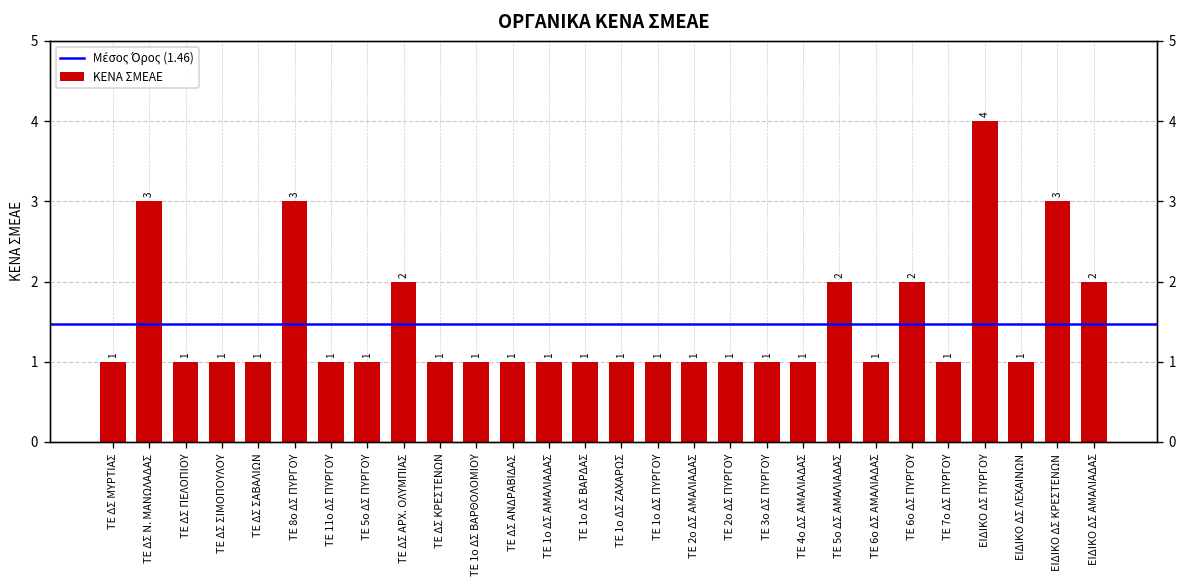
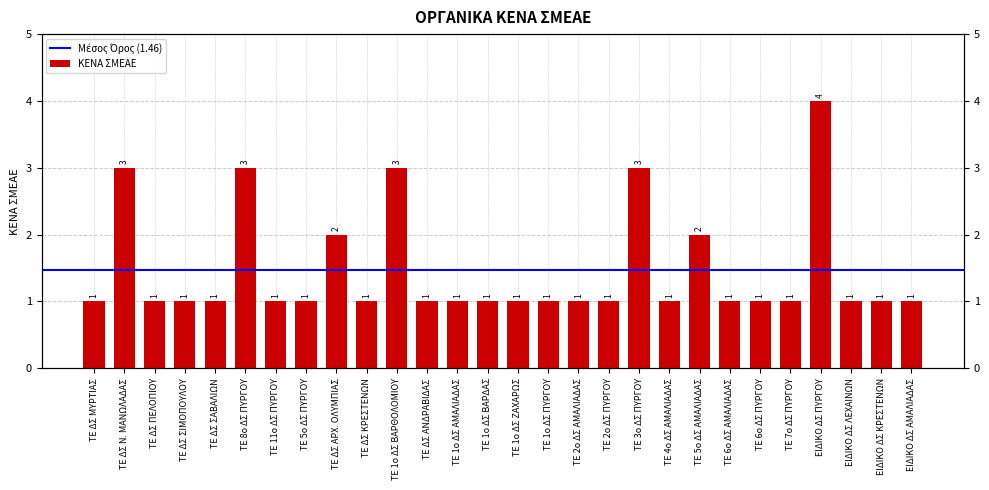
  {
    "ΤΕ ΔΣ ΜΥΡΤΙΑΣ": 1,
    "ΤΕ ΔΣ Ν. ΜΑΝΩΛΑΔΑΣ": 3,
    "ΤΕ ΔΣ ΠΕΛΟΠΙΟΥ": 1,
    "ΤΕ ΔΣ ΣΙΜΟΠΟΥΛΟΥ": 1,
    "ΤΕ ΔΣ ΣΑΒΑΛΙΩΝ": 1,
    "ΤΕ 8ο ΔΣ ΠΥΡΓΟΥ": 3,
    "ΤΕ 11ο ΔΣ ΠΥΡΓΟΥ": 1,
    "ΤΕ 5ο ΔΣ ΠΥΡΓΟΥ": 1,
    "ΤΕ ΔΣ ΑΡΧ. ΟΛΥΜΠΙΑΣ": 2,
    "ΤΕ ΔΣ ΚΡΕΣΤΕΝΩΝ": 1,
-   "ΤΕ 1ο ΔΣ ΒΑΡΘΟΛΟΜΙΟΥ": 1,
+   "ΤΕ 1ο ΔΣ ΒΑΡΘΟΛΟΜΙΟΥ": 3,
    "ΤΕ ΔΣ ΑΝΔΡΑΒΙΔΑΣ": 1,
    "ΤΕ 1ο ΔΣ ΑΜΑΛΙΑΔΑΣ": 1,
    "ΤΕ 1ο ΔΣ ΒΑΡΔΑΣ": 1,
    "ΤΕ 1ο ΔΣ ΖΑΧΑΡΩΣ": 1,
    "ΤΕ 1ο ΔΣ ΠΥΡΓΟΥ": 1,
    "ΤΕ 2ο ΔΣ ΑΜΑΛΙΑΔΑΣ": 1,
    "ΤΕ 2ο ΔΣ ΠΥΡΓΟΥ": 1,
-   "ΤΕ 3ο ΔΣ ΠΥΡΓΟΥ": 1,
+   "ΤΕ 3ο ΔΣ ΠΥΡΓΟΥ": 3,
    "ΤΕ 4ο ΔΣ ΑΜΑΛΙΑΔΑΣ": 1,
    "ΤΕ 5ο ΔΣ ΑΜΑΛΙΑΔΑΣ": 2,
    "ΤΕ 6ο ΔΣ ΑΜΑΛΙΑΔΑΣ": 1,
-   "ΤΕ 6ο ΔΣ ΠΥΡΓΟΥ": 2,
+   "ΤΕ 6ο ΔΣ ΠΥΡΓΟΥ": 1,
    "ΤΕ 7ο ΔΣ ΠΥΡΓΟΥ": 1,
    "ΕΙΔΙΚΟ ΔΣ ΠΥΡΓΟΥ": 4,
    "ΕΙΔΙΚΟ ΔΣ ΛΕΧΑΙΝΩΝ": 1,
-   "ΕΙΔΙΚΟ ΔΣ ΚΡΕΣΤΕΝΩΝ": 3,
-   "ΕΙΔΙΚΟ ΔΣ ΑΜΑΛΙΑΔΑΣ": 2
+   "ΕΙΔΙΚΟ ΔΣ ΚΡΕΣΤΕΝΩΝ": 1,
+   "ΕΙΔΙΚΟ ΔΣ ΑΜΑΛΙΑΔΑΣ": 1
  }
